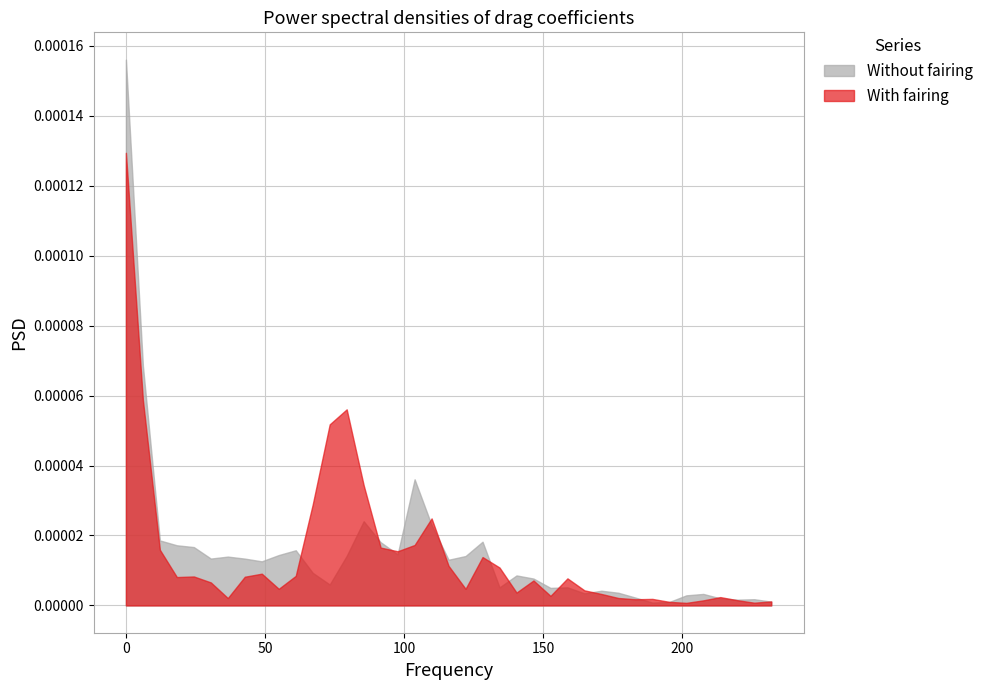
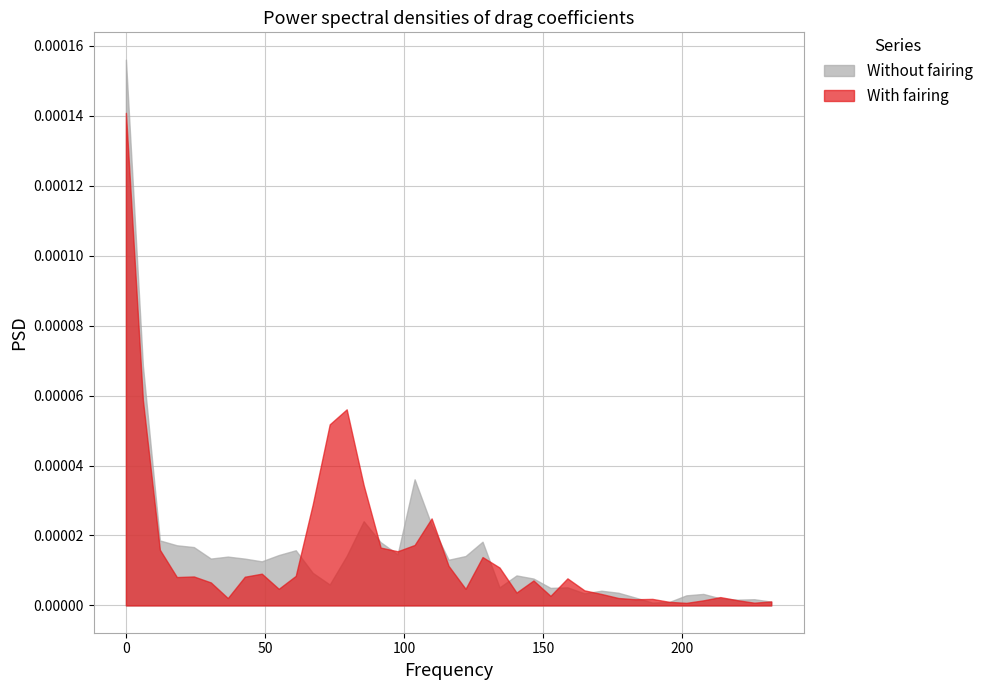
  {
    "Without fairing": {
      "0": 0.000156
    },
    "With fairing": {
-     "0": 0.000129
+     "0": 0.000141
    }
  }
